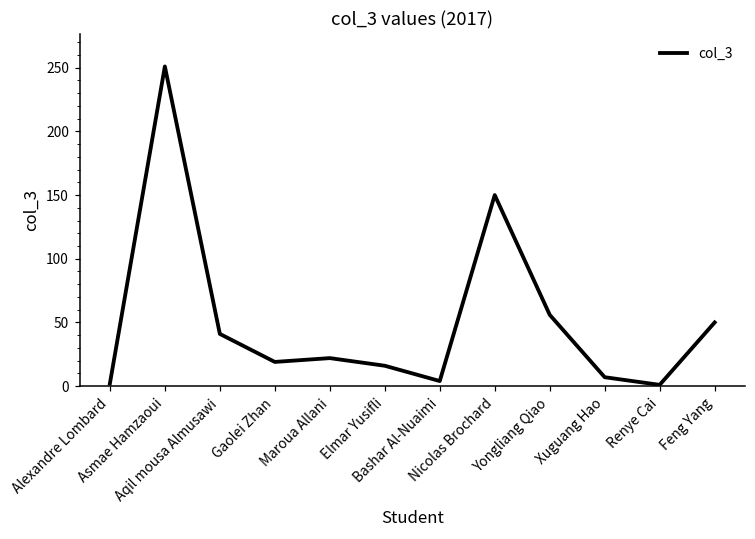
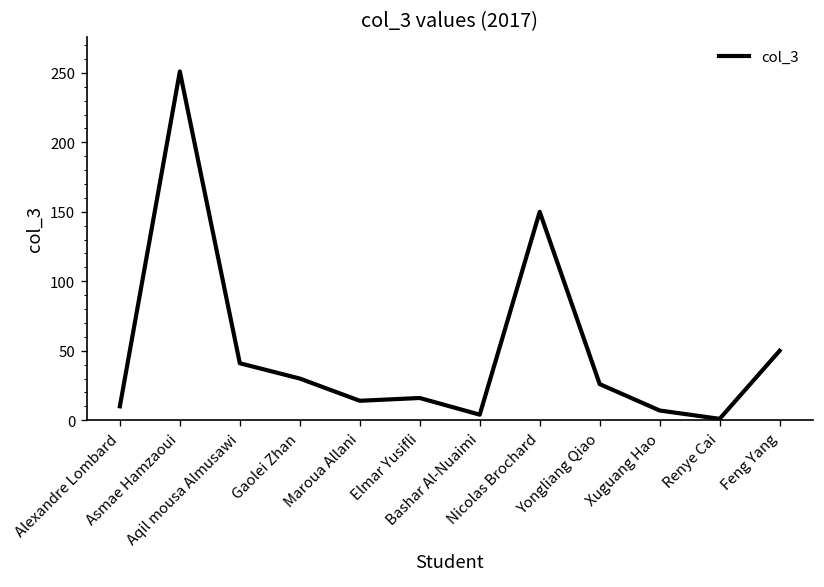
  {
-   "Alexandre Lombard": 2,
+   "Alexandre Lombard": 10,
    "Asmae Hamzaoui": 251,
    "Aqil mousa Almusawi": 41,
-   "Gaolei Zhan": 19,
-   "Maroua Allani": 22,
+   "Gaolei Zhan": 30,
+   "Maroua Allani": 14,
    "Elmar Yusifli": 16,
    "Bashar Al-Nuaimi": 4,
    "Nicolas Brochard": 150,
-   "Yongliang Qiao": 56,
+   "Yongliang Qiao": 26,
    "Xuguang Hao": 7,
    "Renye Cai": 1,
    "Feng Yang": 50
  }
